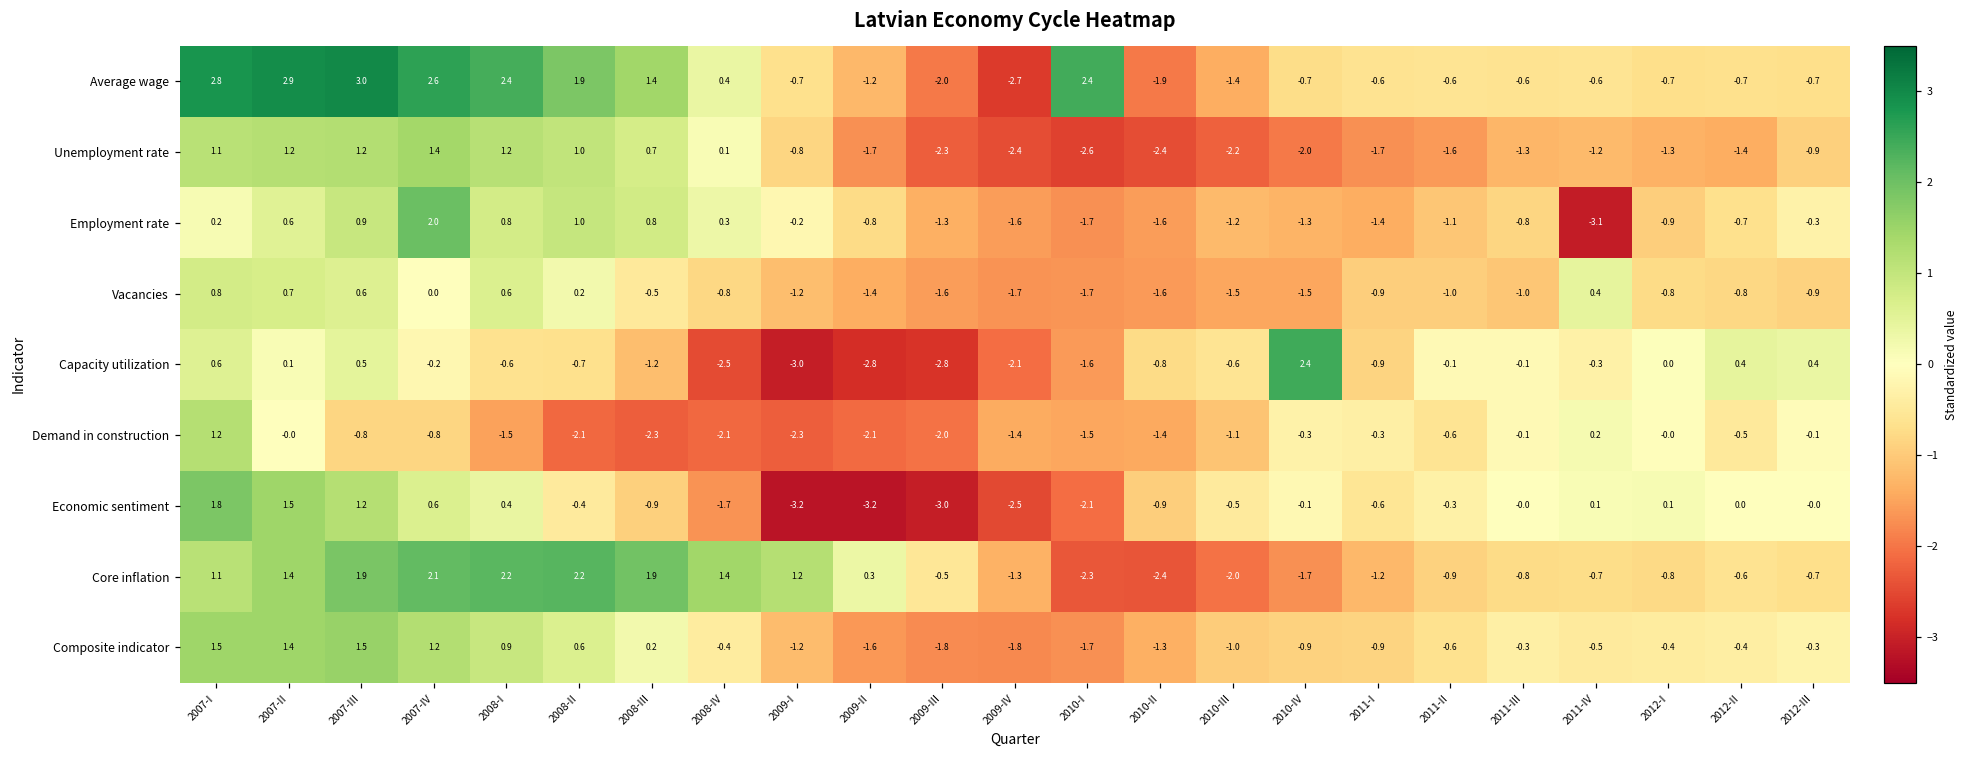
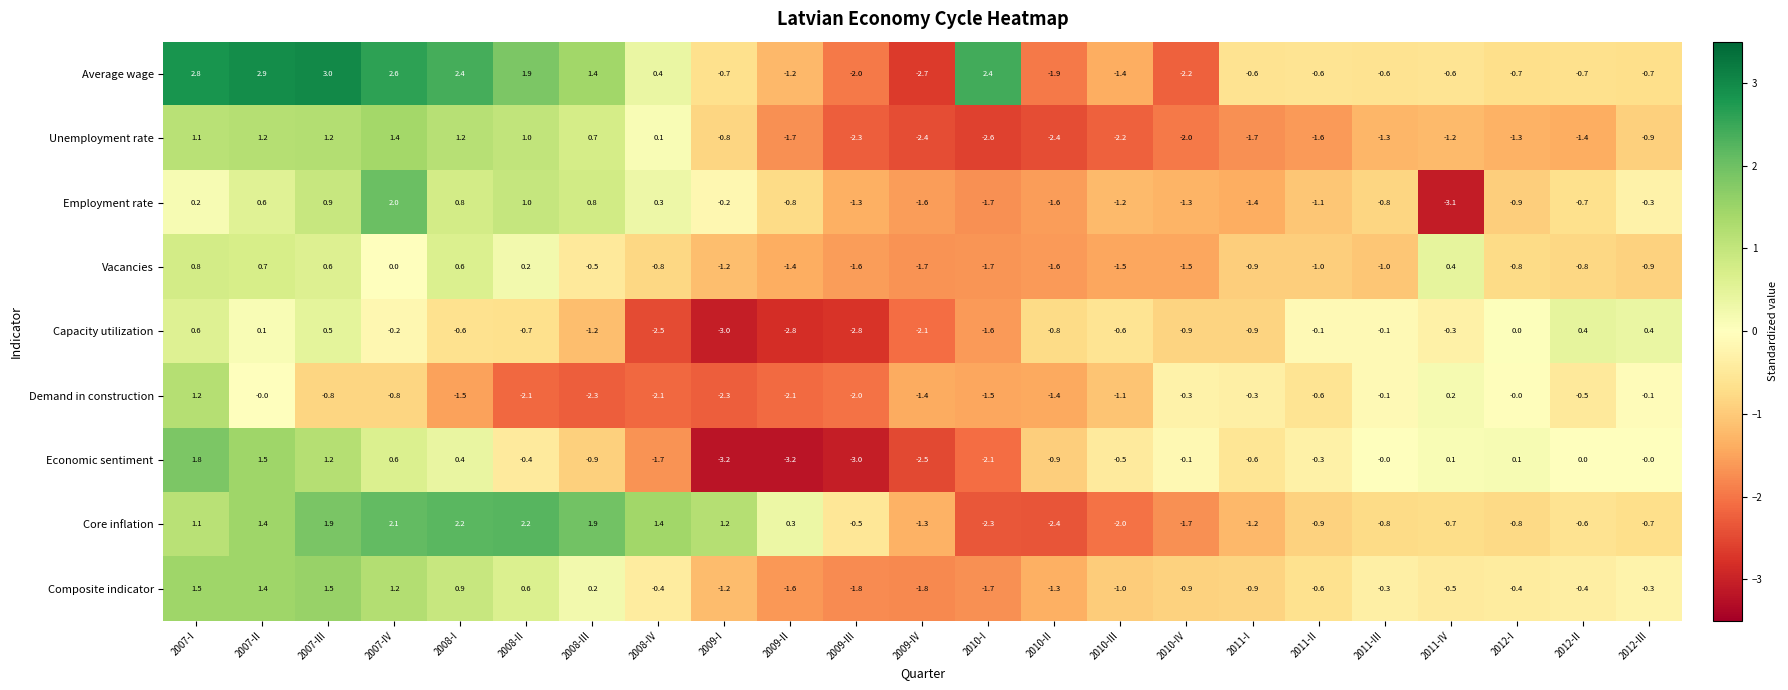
  {
    "Average wage": {
      "2007-I": 2.8,
      "2007-II": 2.9,
      "2007-III": 3.0,
      "2007-IV": 2.6,
      "2008-I": 2.4,
      "2008-II": 1.9,
      "2008-III": 1.4,
      "2008-IV": 0.4,
      "2009-I": -0.7,
      "2009-II": -1.2,
      "2009-III": -2.0,
      "2009-IV": -2.7,
      "2010-I": 2.4,
      "2010-II": -1.9,
      "2010-III": -1.4,
-     "2010-IV": -0.7,
+     "2010-IV": -2.2,
      "2011-I": -0.6,
      "2011-II": -0.6,
      "2011-III": -0.6,
      "2011-IV": -0.6,
      "2012-I": -0.7,
      "2012-II": -0.7,
      "2012-III": -0.7
    },
    "Capacity utilization": {
      "2007-I": 0.6,
      "2007-II": 0.1,
      "2007-III": 0.5,
      "2007-IV": -0.2,
      "2008-I": -0.6,
      "2008-II": -0.7,
      "2008-III": -1.2,
      "2008-IV": -2.5,
      "2009-I": -3.0,
      "2009-II": -2.8,
      "2009-III": -2.8,
      "2009-IV": -2.1,
      "2010-I": -1.6,
      "2010-II": -0.8,
      "2010-III": -0.6,
-     "2010-IV": 2.4,
+     "2010-IV": -0.9,
      "2011-I": -0.9,
      "2011-II": -0.1,
      "2011-III": -0.1,
      "2011-IV": -0.3,
      "2012-I": 0.0,
      "2012-II": 0.4,
      "2012-III": 0.4
    }
  }
